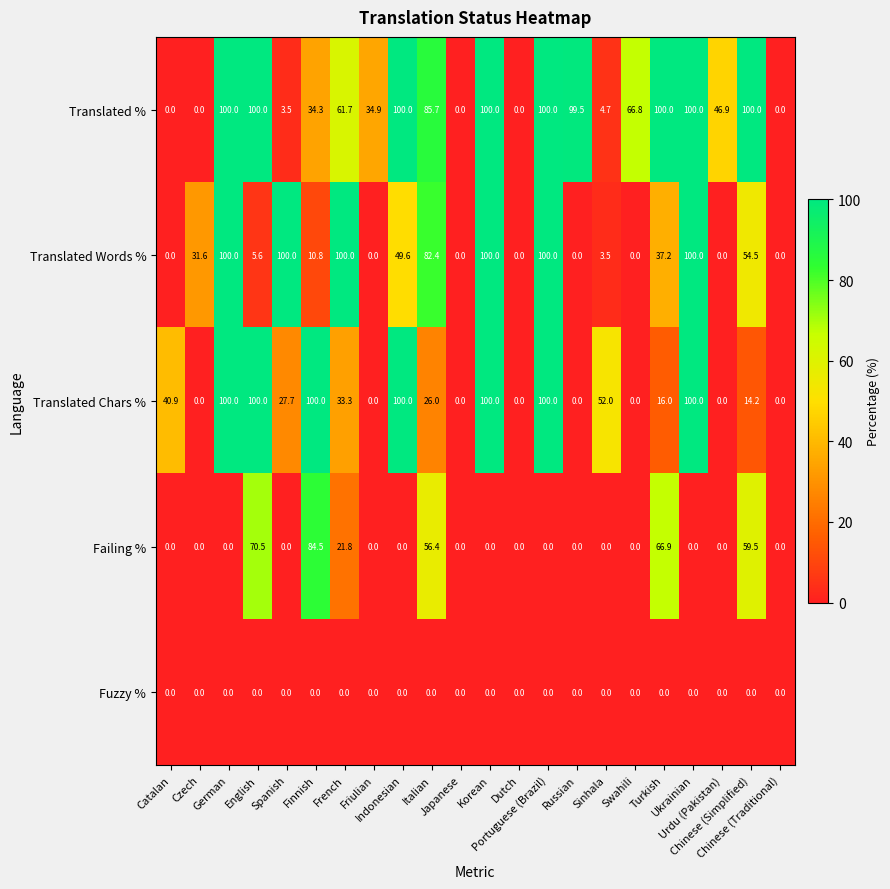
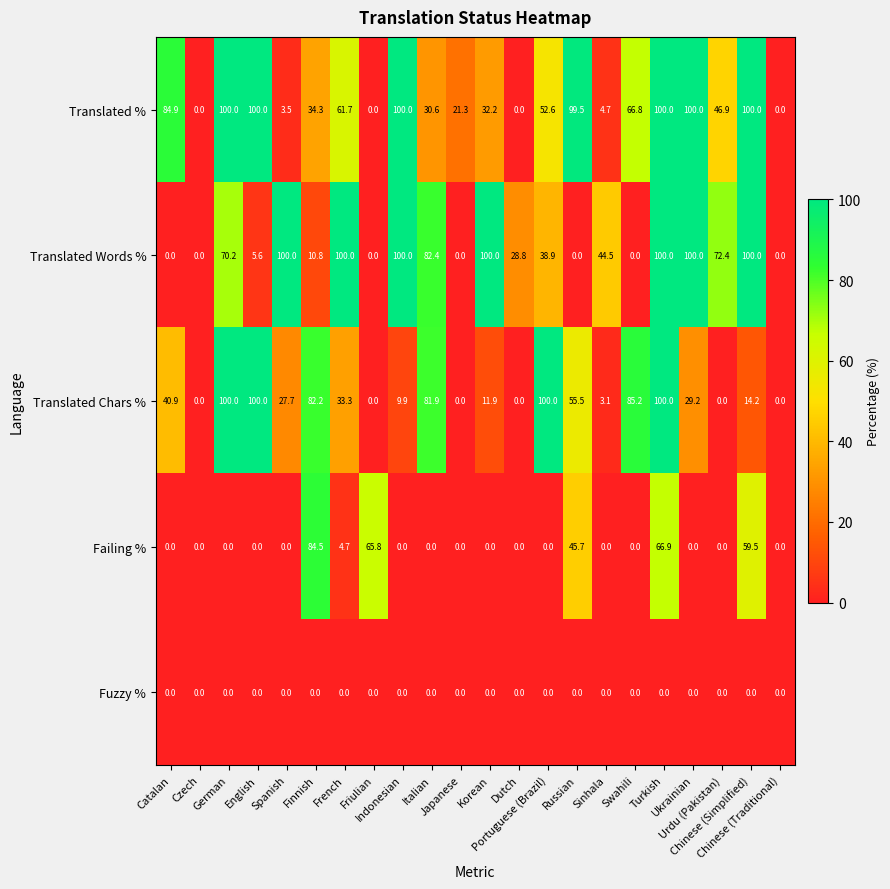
  {
    "Translated %": {
-     "Catalan": 0.0,
+     "Catalan": 84.9,
      "Czech": 0.0,
      "German": 100.0,
      "English": 100.0,
      "Spanish": 3.5,
      "Finnish": 34.3,
      "French": 61.7,
-     "Friulian": 34.9,
+     "Friulian": 0.0,
      "Indonesian": 100.0,
-     "Italian": 85.7,
-     "Japanese": 0.0,
-     "Korean": 100.0,
+     "Italian": 30.6,
+     "Japanese": 21.3,
+     "Korean": 32.2,
      "Dutch": 0.0,
-     "Portuguese (Brazil)": 100.0,
+     "Portuguese (Brazil)": 52.6,
      "Russian": 99.5,
      "Sinhala": 4.7,
      "Swahili": 66.8,
      "Turkish": 100.0,
      "Ukrainian": 100.0,
      "Urdu (Pakistan)": 46.9,
      "Chinese (Simplified)": 100.0,
      "Chinese (Traditional)": 0.0
    },
    "Translated Words %": {
      "Catalan": 0.0,
-     "Czech": 31.6,
-     "German": 100.0,
+     "Czech": 0.0,
+     "German": 70.2,
      "English": 5.6,
      "Spanish": 100.0,
      "Finnish": 10.8,
      "French": 100.0,
      "Friulian": 0.0,
-     "Indonesian": 49.6,
+     "Indonesian": 100.0,
      "Italian": 82.4,
      "Japanese": 0.0,
      "Korean": 100.0,
-     "Dutch": 0.0,
-     "Portuguese (Brazil)": 100.0,
+     "Dutch": 28.8,
+     "Portuguese (Brazil)": 38.9,
      "Russian": 0.0,
-     "Sinhala": 3.5,
+     "Sinhala": 44.5,
      "Swahili": 0.0,
-     "Turkish": 37.2,
+     "Turkish": 100.0,
      "Ukrainian": 100.0,
-     "Urdu (Pakistan)": 0.0,
-     "Chinese (Simplified)": 54.5,
+     "Urdu (Pakistan)": 72.4,
+     "Chinese (Simplified)": 100.0,
      "Chinese (Traditional)": 0.0
    },
    "Translated Chars %": {
      "Catalan": 40.9,
      "Czech": 0.0,
      "German": 100.0,
      "English": 100.0,
      "Spanish": 27.7,
-     "Finnish": 100.0,
+     "Finnish": 82.2,
      "French": 33.3,
      "Friulian": 0.0,
-     "Indonesian": 100.0,
-     "Italian": 26.0,
+     "Indonesian": 9.9,
+     "Italian": 81.9,
      "Japanese": 0.0,
-     "Korean": 100.0,
+     "Korean": 11.9,
      "Dutch": 0.0,
      "Portuguese (Brazil)": 100.0,
-     "Russian": 0.0,
-     "Sinhala": 52.0,
-     "Swahili": 0.0,
-     "Turkish": 16.0,
-     "Ukrainian": 100.0,
+     "Russian": 55.5,
+     "Sinhala": 3.1,
+     "Swahili": 85.2,
+     "Turkish": 100.0,
+     "Ukrainian": 29.2,
      "Urdu (Pakistan)": 0.0,
      "Chinese (Simplified)": 14.2,
      "Chinese (Traditional)": 0.0
    },
    "Failing %": {
      "Catalan": 0.0,
      "Czech": 0.0,
      "German": 0.0,
-     "English": 70.5,
+     "English": 0.0,
      "Spanish": 0.0,
      "Finnish": 84.5,
-     "French": 21.8,
-     "Friulian": 0.0,
+     "French": 4.7,
+     "Friulian": 65.8,
      "Indonesian": 0.0,
-     "Italian": 56.4,
+     "Italian": 0.0,
      "Japanese": 0.0,
      "Korean": 0.0,
      "Dutch": 0.0,
      "Portuguese (Brazil)": 0.0,
-     "Russian": 0.0,
+     "Russian": 45.7,
      "Sinhala": 0.0,
      "Swahili": 0.0,
      "Turkish": 66.9,
      "Ukrainian": 0.0,
      "Urdu (Pakistan)": 0.0,
      "Chinese (Simplified)": 59.5,
      "Chinese (Traditional)": 0.0
    },
    "Fuzzy %": {
      "Catalan": 0.0,
      "Czech": 0.0,
      "German": 0.0,
      "English": 0.0,
      "Spanish": 0.0,
      "Finnish": 0.0,
      "French": 0.0,
      "Friulian": 0.0,
      "Indonesian": 0.0,
      "Italian": 0.0,
      "Japanese": 0.0,
      "Korean": 0.0,
      "Dutch": 0.0,
      "Portuguese (Brazil)": 0.0,
      "Russian": 0.0,
      "Sinhala": 0.0,
      "Swahili": 0.0,
      "Turkish": 0.0,
      "Ukrainian": 0.0,
      "Urdu (Pakistan)": 0.0,
      "Chinese (Simplified)": 0.0,
      "Chinese (Traditional)": 0.0
    }
  }
